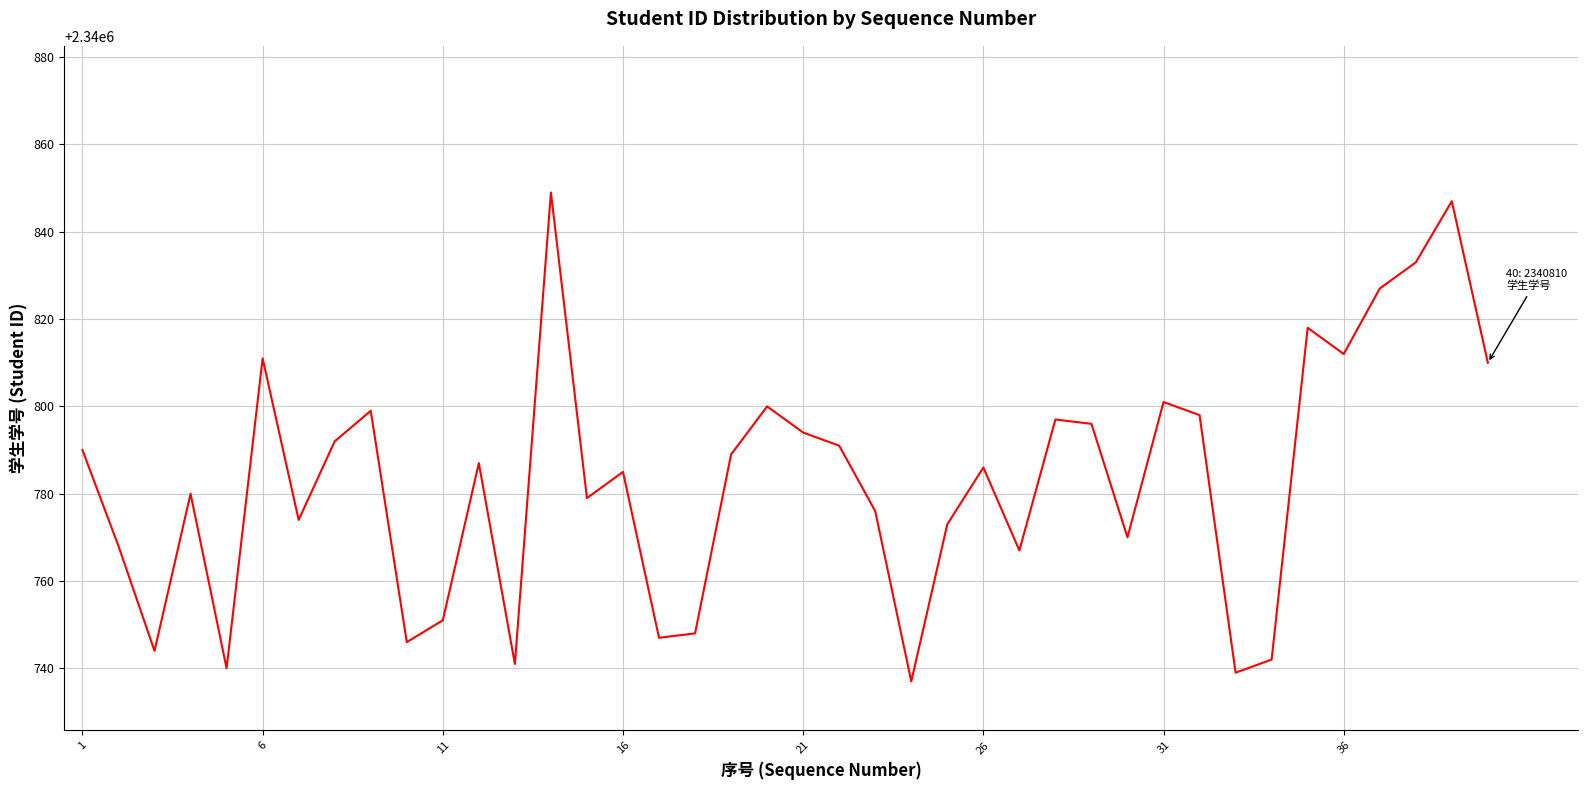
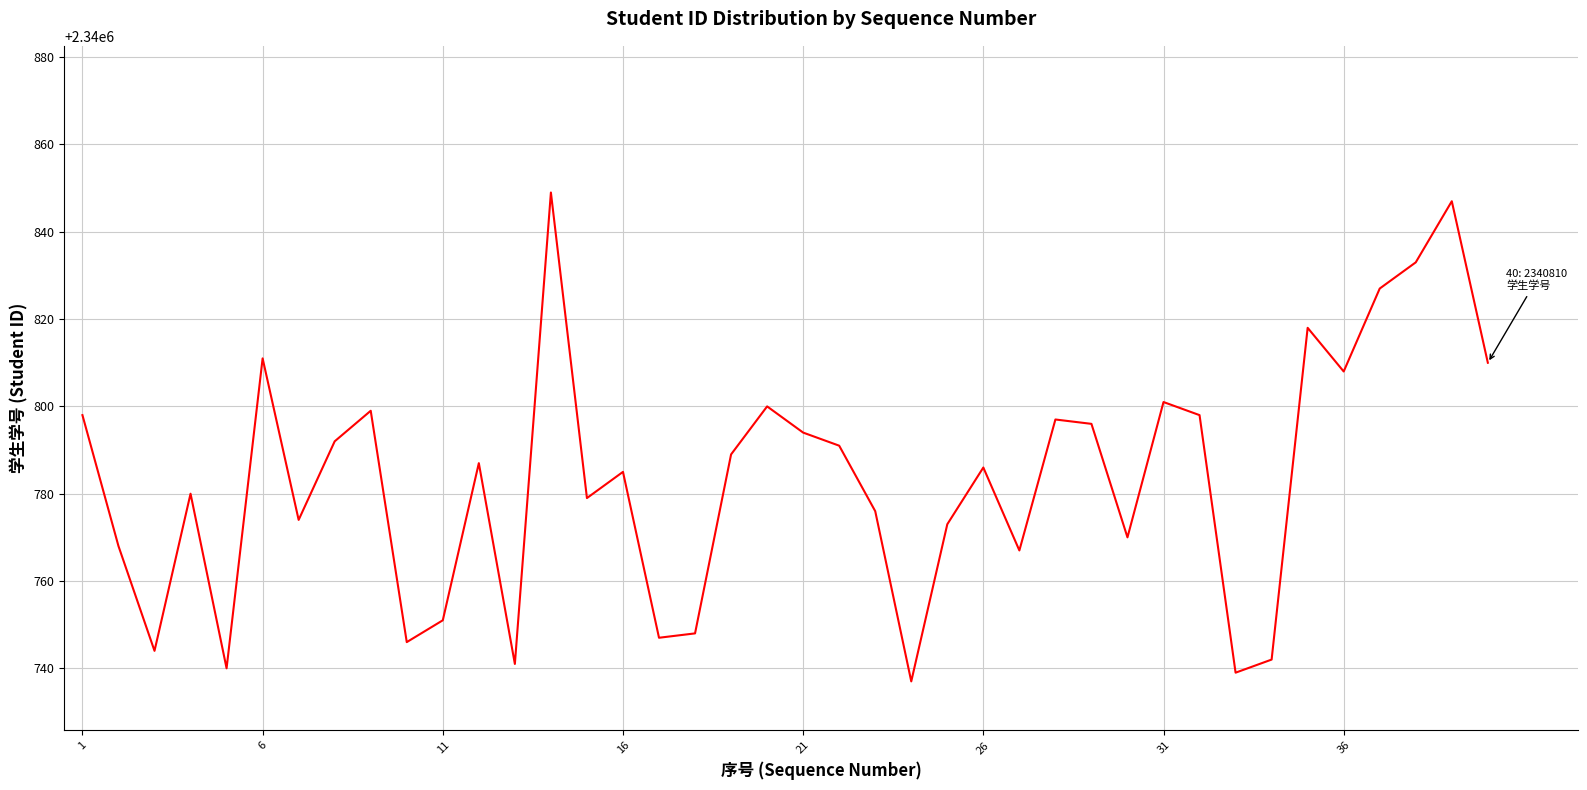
  {
-   "1": 2340790,
+   "1": 2340798,
    "6": 2340811,
    "11": 2340751,
    "16": 2340785,
    "21": 2340794,
    "26": 2340786,
    "31": 2340801,
-   "36": 2340812
+   "36": 2340808
  }
